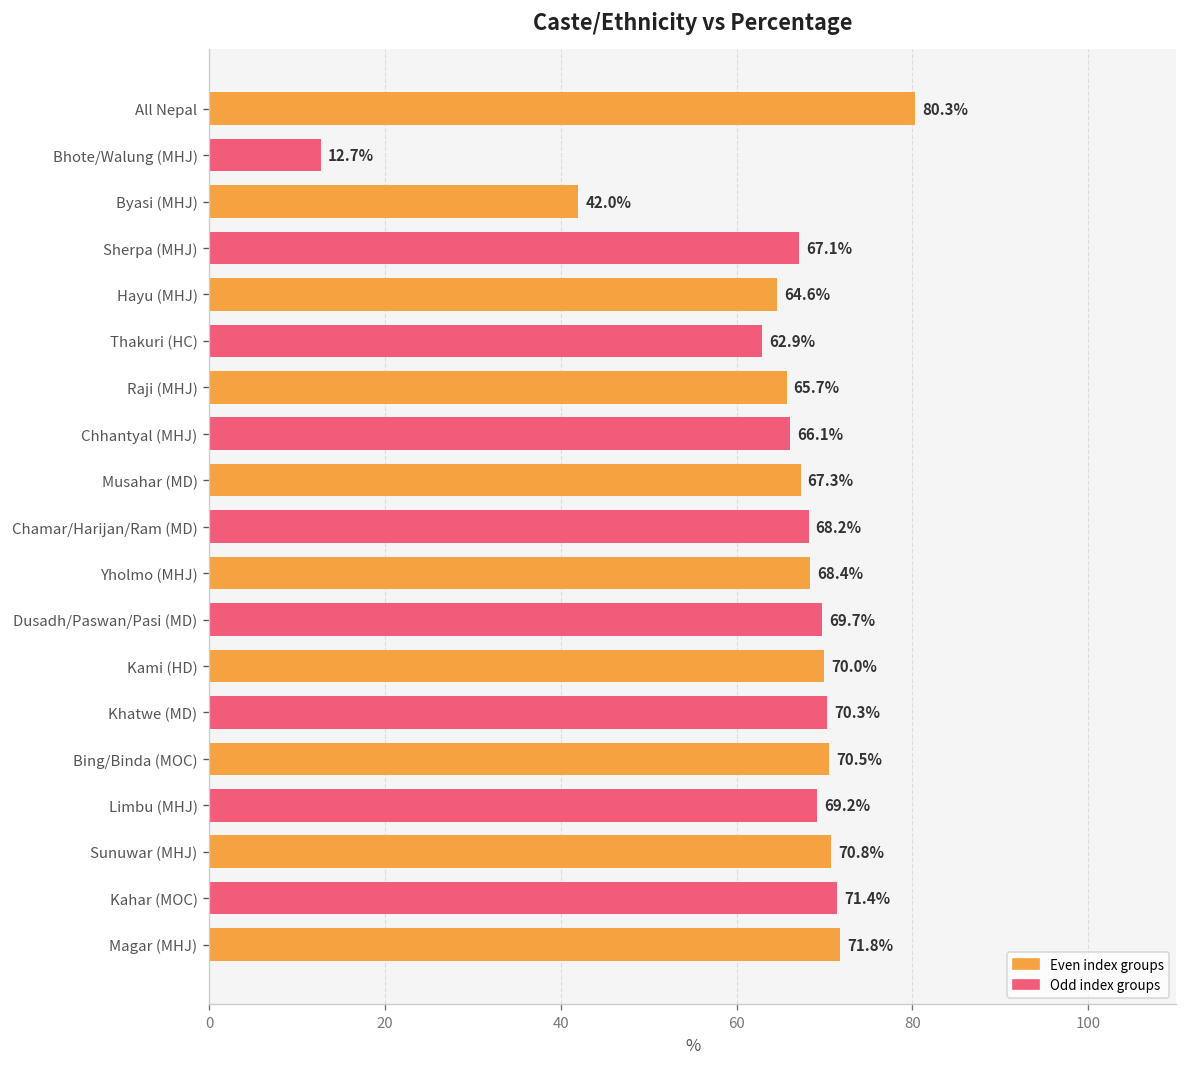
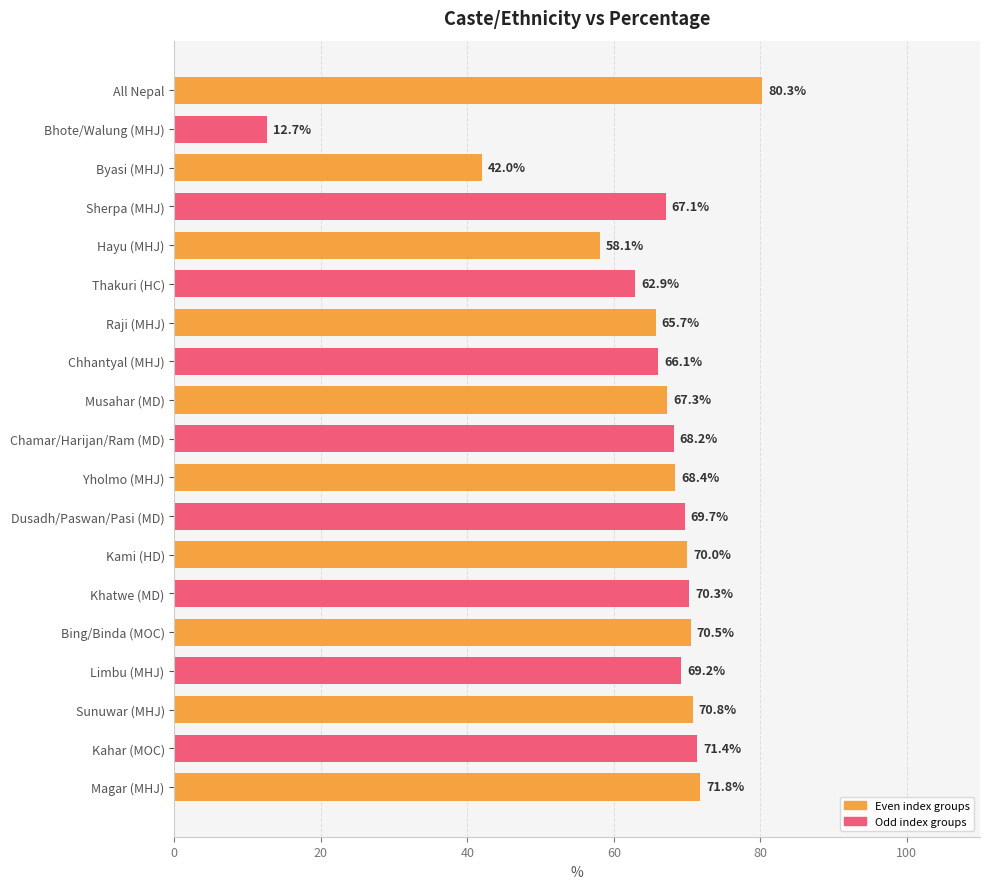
  {
    "All Nepal": "80.3%",
    "Bhote/Walung (MHJ)": "12.7%",
    "Byasi (MHJ)": "42.0%",
    "Sherpa (MHJ)": "67.1%",
-   "Hayu (MHJ)": "64.6%",
+   "Hayu (MHJ)": "58.1%",
    "Thakuri (HC)": "62.9%",
    "Raji (MHJ)": "65.7%",
    "Chhantyal (MHJ)": "66.1%",
    "Musahar (MD)": "67.3%",
    "Chamar/Harijan/Ram (MD)": "68.2%",
    "Yholmo (MHJ)": "68.4%",
    "Dusadh/Paswan/Pasi (MD)": "69.7%",
    "Kami (HD)": "70.0%",
    "Khatwe (MD)": "70.3%",
    "Bing/Binda (MOC)": "70.5%",
    "Limbu (MHJ)": "69.2%",
    "Sunuwar (MHJ)": "70.8%",
    "Kahar (MOC)": "71.4%",
    "Magar (MHJ)": "71.8%"
  }
